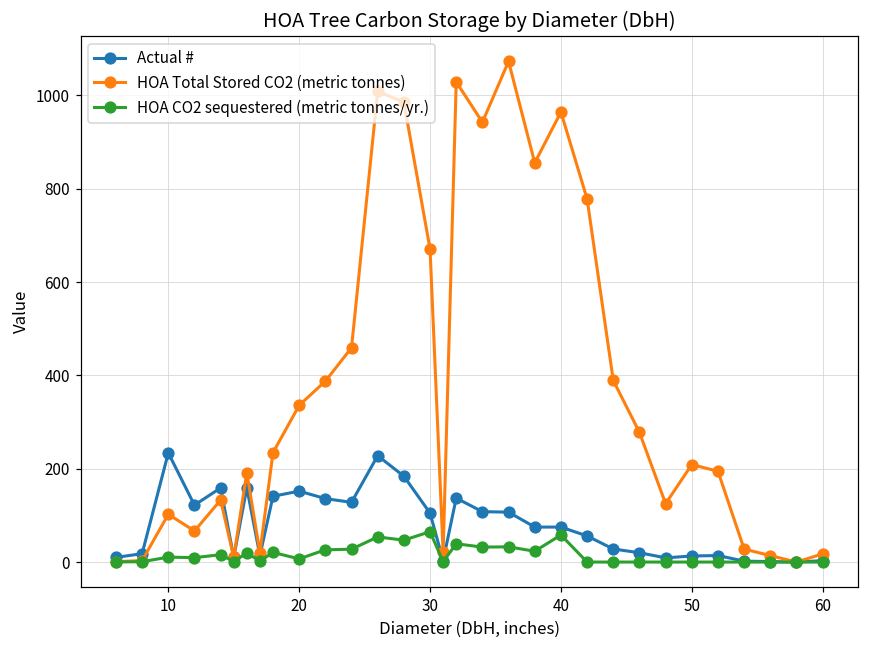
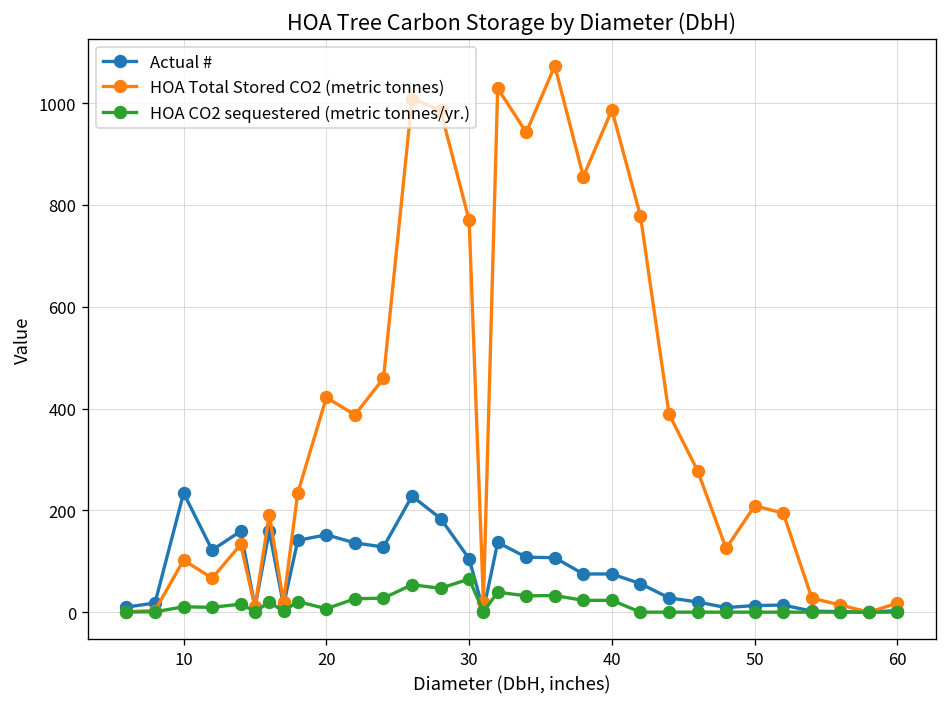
  {
    "Actual #": {
      "10": 230,
      "20": 150,
      "30": 110,
      "40": 80,
      "50": 10
    },
    "HOA Total Stored CO2 (metric tonnes)": {
      "10": 100,
-     "20": 340,
-     "30": 670,
-     "40": 960,
+     "20": 420,
+     "30": 770,
+     "40": 990,
      "50": 210,
      "60": 20
    },
    "HOA CO2 sequestered (metric tonnes/yr.)": {
      "10": 10,
      "20": 10,
      "30": 70,
-     "40": 60,
+     "40": 20,
      "50": 0
    }
  }
